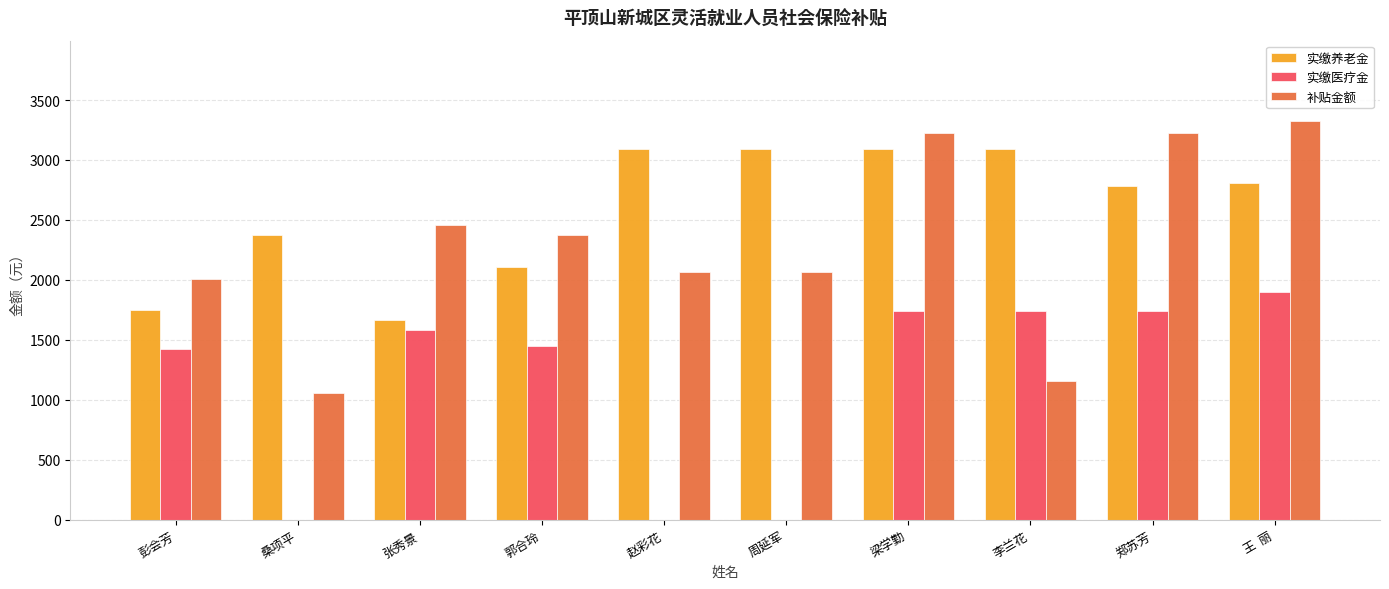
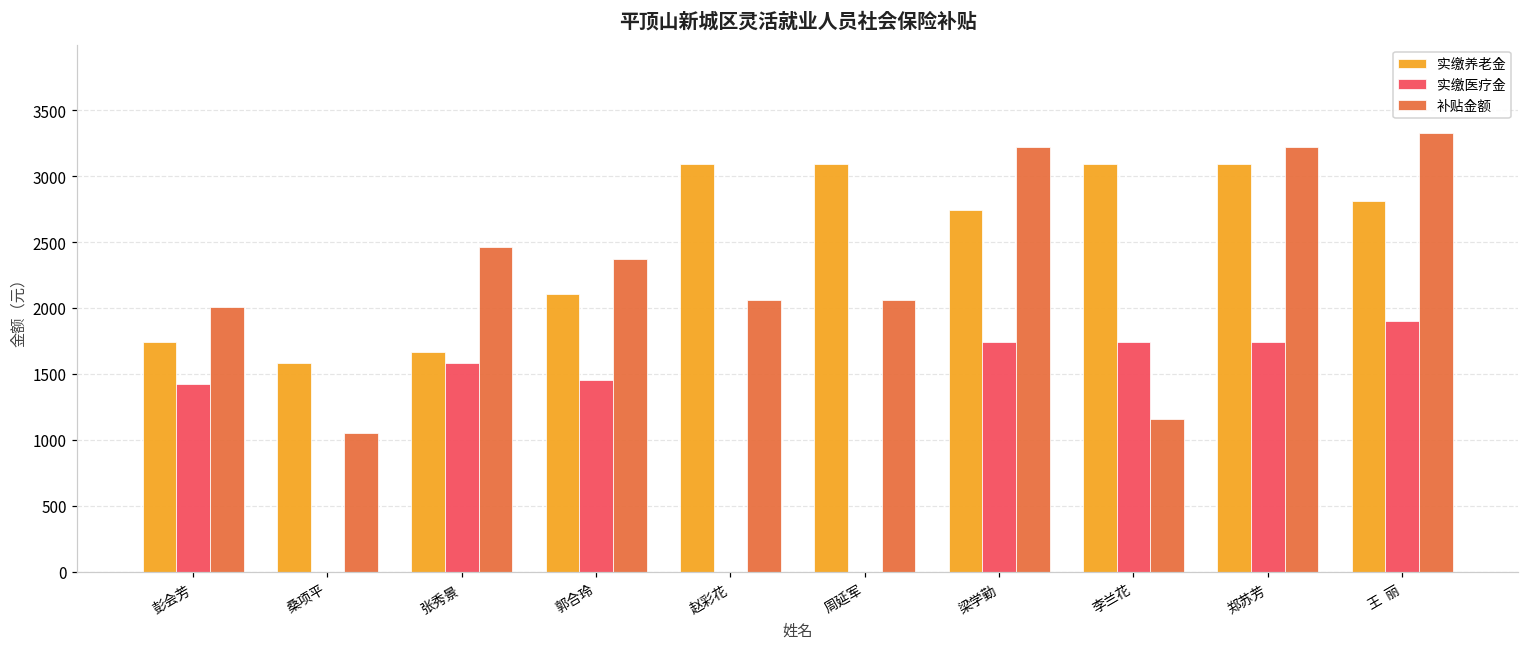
  {
    "实缴养老金": {
      "彭会芳": 1750,
-     "桑项平": 2380,
+     "桑项平": 1580,
      "张秀景": 1670,
      "郭合玲": 2110,
      "赵彩花": 3100,
      "周延军": 3100,
-     "梁学勤": 3100,
+     "梁学勤": 2740,
      "李兰花": 3100,
-     "郑苏芳": 2780,
+     "郑苏芳": 3100,
      "王 丽": 2810
    }
  }
